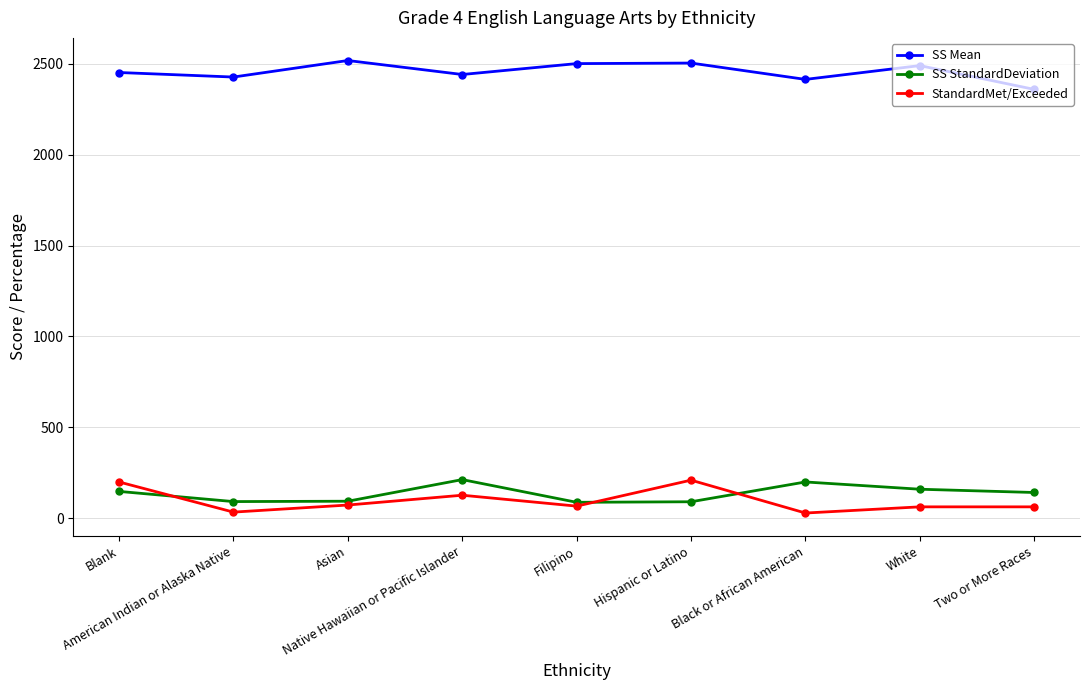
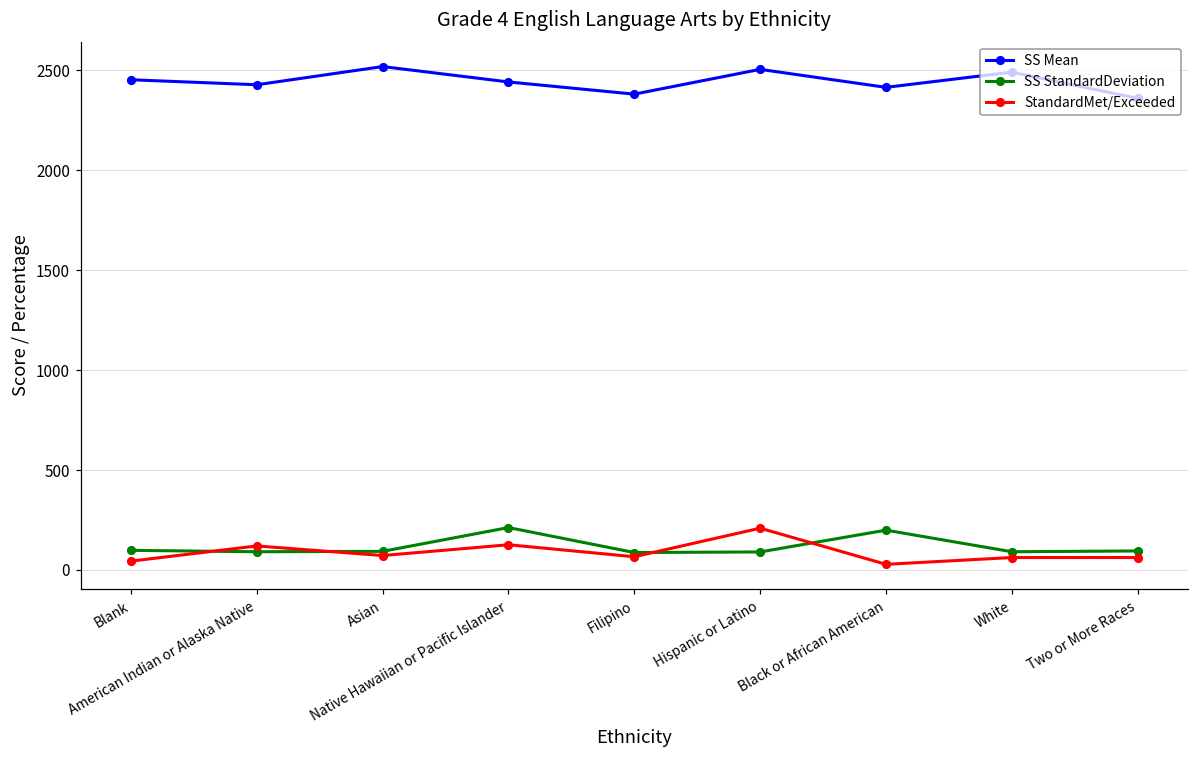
  {
    "SS Mean": {
      "Blank": 2450,
      "American Indian or Alaska Native": 2430,
      "Asian": 2520,
      "Native Hawaiian or Pacific Islander": 2440,
-     "Filipino": 2500,
+     "Filipino": 2380,
      "Hispanic or Latino": 2510,
      "Black or African American": 2420
    },
    "SS StandardDeviation": {
-     "Blank": 150,
+     "Blank": 100,
      "American Indian or Alaska Native": 90,
      "Asian": 90,
      "Native Hawaiian or Pacific Islander": 210,
      "Filipino": 90,
      "Hispanic or Latino": 90,
      "Black or African American": 200,
-     "White": 160,
-     "Two or More Races": 140
+     "White": 90,
+     "Two or More Races": 100
    },
    "StandardMet/Exceeded": {
-     "Blank": 200,
-     "American Indian or Alaska Native": 30,
+     "Blank": 40,
+     "American Indian or Alaska Native": 120,
      "Asian": 70,
      "Native Hawaiian or Pacific Islander": 130,
      "Filipino": 70,
      "Hispanic or Latino": 210,
      "Black or African American": 30,
      "White": 60,
      "Two or More Races": 60
    }
  }
